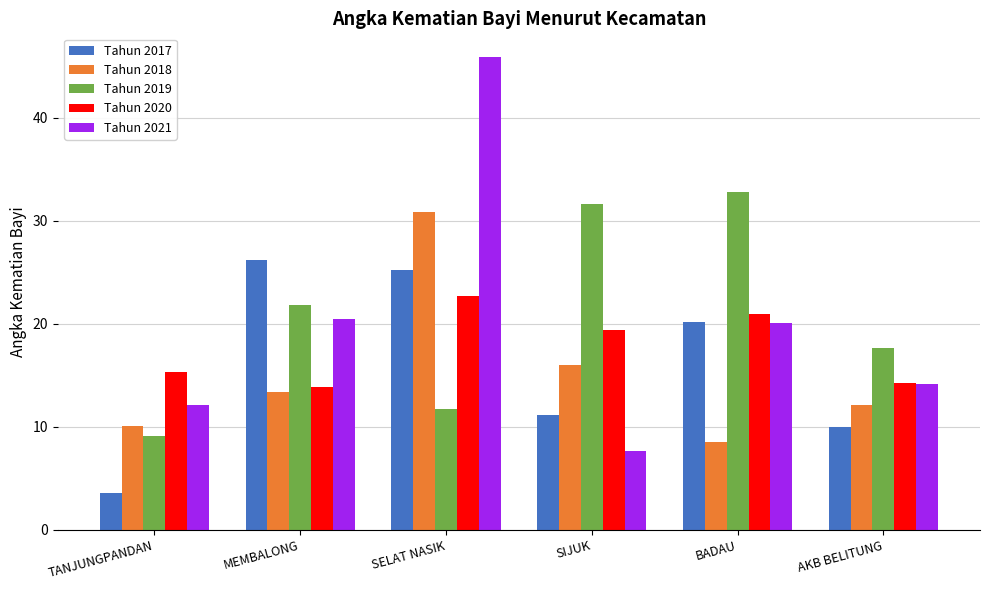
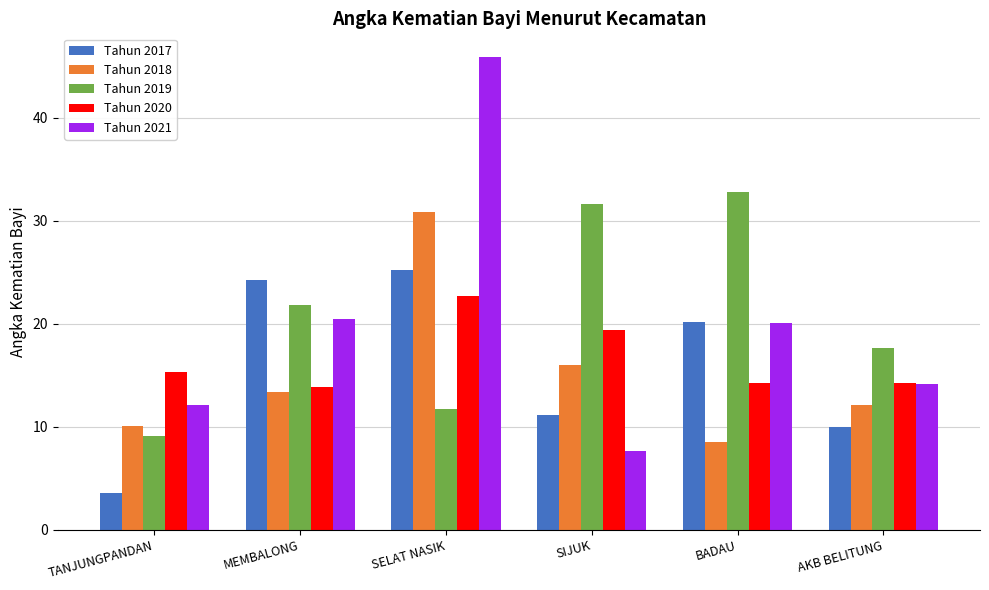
  {
    "Tahun 2017": {
      "TANJUNGPANDAN": 3.6,
-     "MEMBALONG": 26.2,
+     "MEMBALONG": 24.3,
      "SELAT NASIK": 25.2,
      "SIJUK": 11.2,
      "BADAU": 20.2,
      "AKB BELITUNG": 10.0
    },
    "Tahun 2018": {
      "TANJUNGPANDAN": 10.1,
      "MEMBALONG": 13.4,
      "SELAT NASIK": 30.9,
      "SIJUK": 16.0,
      "BADAU": 8.5,
      "AKB BELITUNG": 12.1
    },
    "Tahun 2019": {
      "TANJUNGPANDAN": 9.1,
      "MEMBALONG": 21.8,
      "SELAT NASIK": 11.7,
      "SIJUK": 31.6,
      "BADAU": 32.8,
      "AKB BELITUNG": 17.7
    },
    "Tahun 2020": {
      "TANJUNGPANDAN": 15.3,
      "MEMBALONG": 13.9,
      "SELAT NASIK": 22.7,
      "SIJUK": 19.4,
-     "BADAU": 21.0,
+     "BADAU": 14.3,
      "AKB BELITUNG": 14.3
    },
    "Tahun 2021": {
      "TANJUNGPANDAN": 12.1,
      "MEMBALONG": 20.5,
      "SELAT NASIK": 45.9,
      "SIJUK": 7.7,
      "BADAU": 20.1,
      "AKB BELITUNG": 14.2
    }
  }
